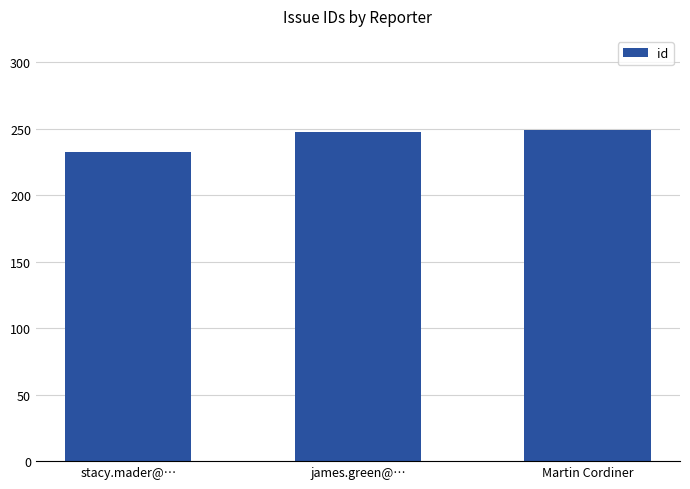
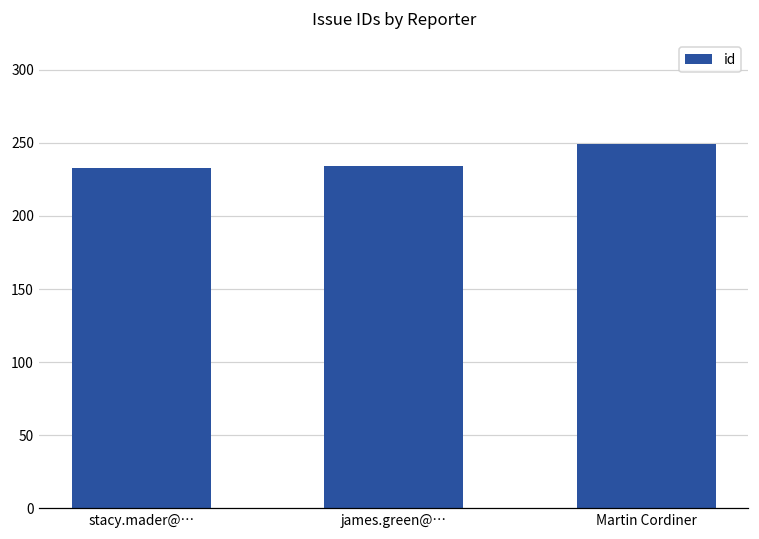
  {
    "stacy.mader@…": 233,
-   "james.green@…": 248,
+   "james.green@…": 234,
    "Martin Cordiner": 249
  }
